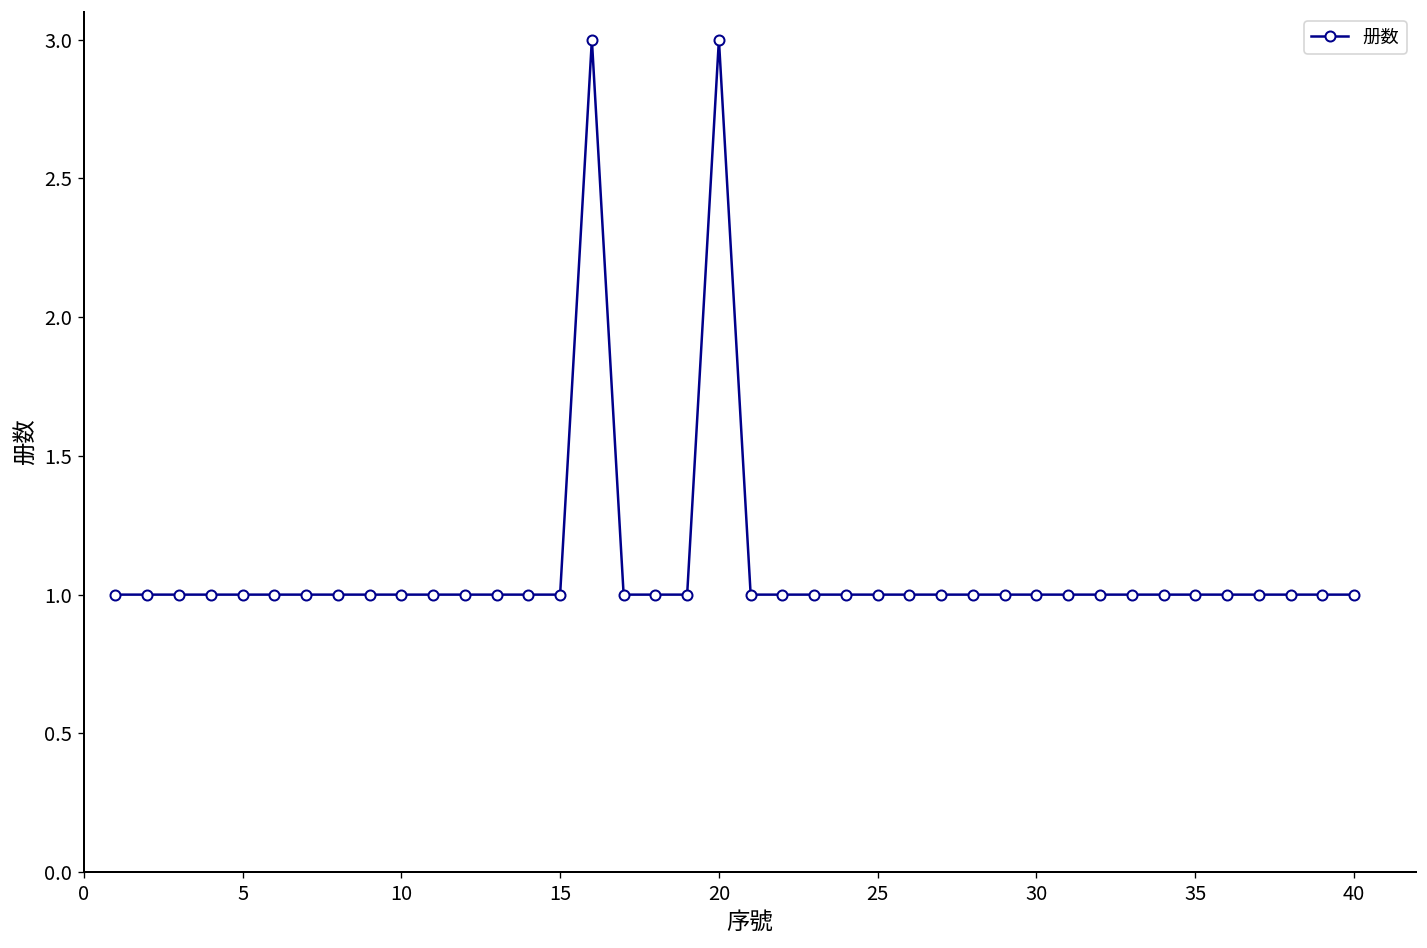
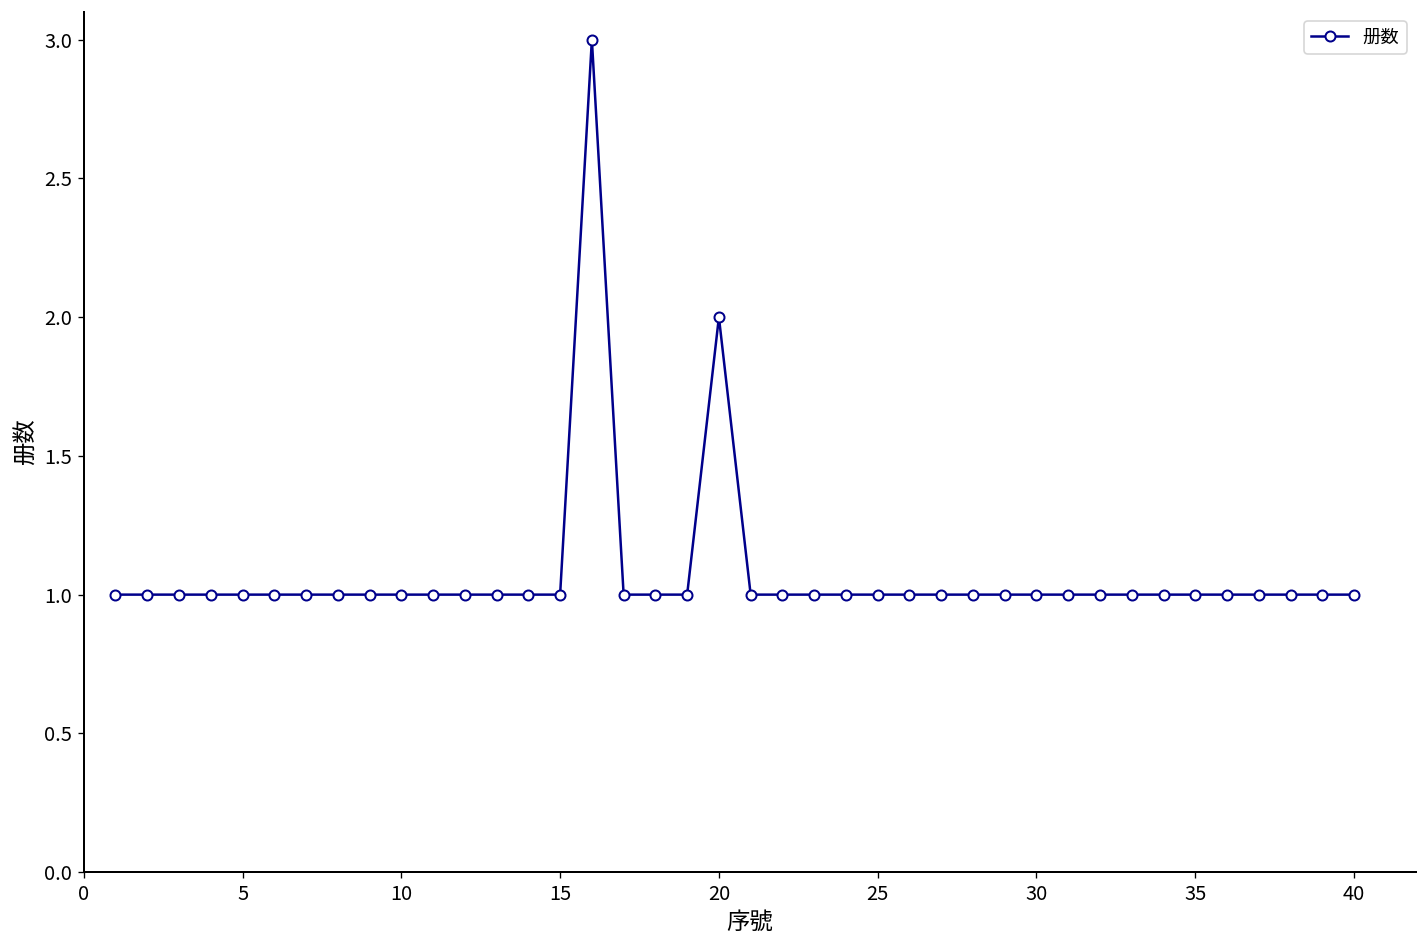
  {
    "5": 1,
    "10": 1,
    "15": 1,
-   "20": 3,
+   "20": 2,
    "25": 1,
    "30": 1,
    "35": 1,
    "40": 1
  }
